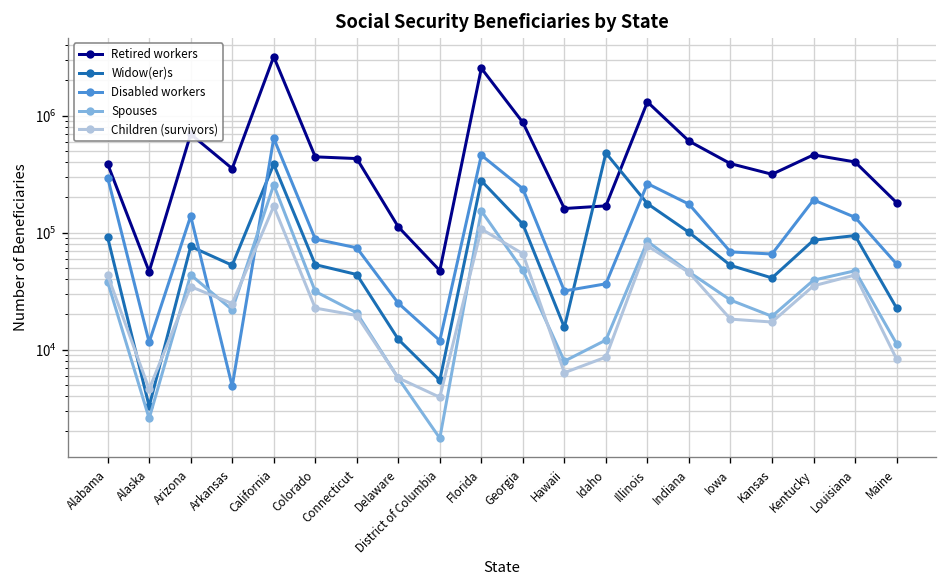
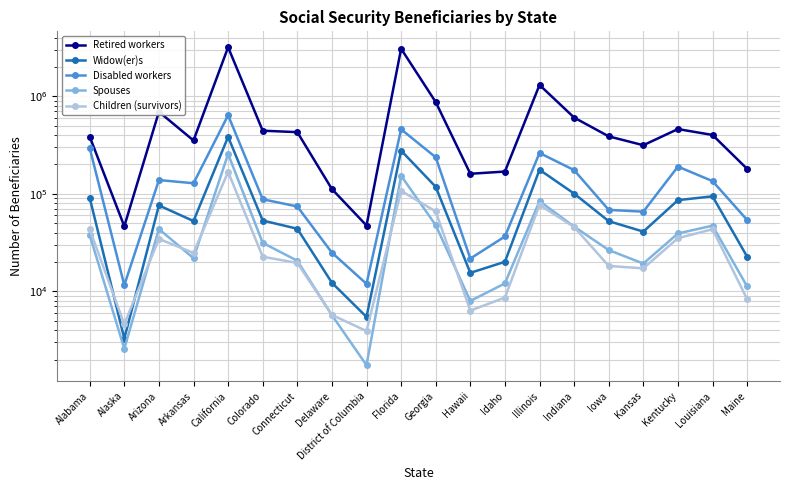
  {
    "Retired workers": {
      "Alabama": 390000,
      "Alaska": 50000,
      "Arkansas": 350000,
      "California": 3200000,
      "Colorado": 400000,
      "Connecticut": 400000,
      "Delaware": 110000,
      "District of Columbia": 50000,
-     "Florida": 2500000,
+     "Florida": 3100000,
      "Georgia": 900000,
      "Hawaii": 160000,
      "Idaho": 170000,
      "Illinois": 1300000,
      "Indiana": 600000,
      "Iowa": 390000,
      "Kansas": 310000,
      "Kentucky": 500000,
      "Louisiana": 400000,
      "Maine": 180000
    },
    "Widow(er)s": {
      "Alabama": 90000,
      "Alaska": 3300,
      "Arizona": 80000,
      "Arkansas": 50000,
      "California": 380000,
      "Colorado": 50000,
      "Connecticut": 40000,
      "Delaware": 12000,
      "District of Columbia": 5000,
      "Florida": 280000,
      "Georgia": 120000,
      "Hawaii": 15000,
-     "Idaho": 500000,
+     "Idaho": 20000,
      "Illinois": 180000,
      "Indiana": 100000,
      "Iowa": 50000,
      "Kansas": 41000,
      "Kentucky": 90000,
      "Louisiana": 90000,
      "Maine": 23000
    },
    "Disabled workers": {
      "Alabama": 300000,
      "Alaska": 12000,
      "Arizona": 140000,
-     "Arkansas": 5000,
+     "Arkansas": 130000,
      "California": 600000,
      "Colorado": 90000,
      "Connecticut": 70000,
      "Delaware": 25000,
      "District of Columbia": 12000,
      "Florida": 500000,
      "Georgia": 240000,
-     "Hawaii": 32000,
+     "Hawaii": 22000,
      "Idaho": 37000,
      "Illinois": 260000,
      "Indiana": 180000,
      "Iowa": 70000,
      "Kansas": 70000,
      "Kentucky": 190000,
      "Louisiana": 140000,
      "Maine": 50000
    }
  }
